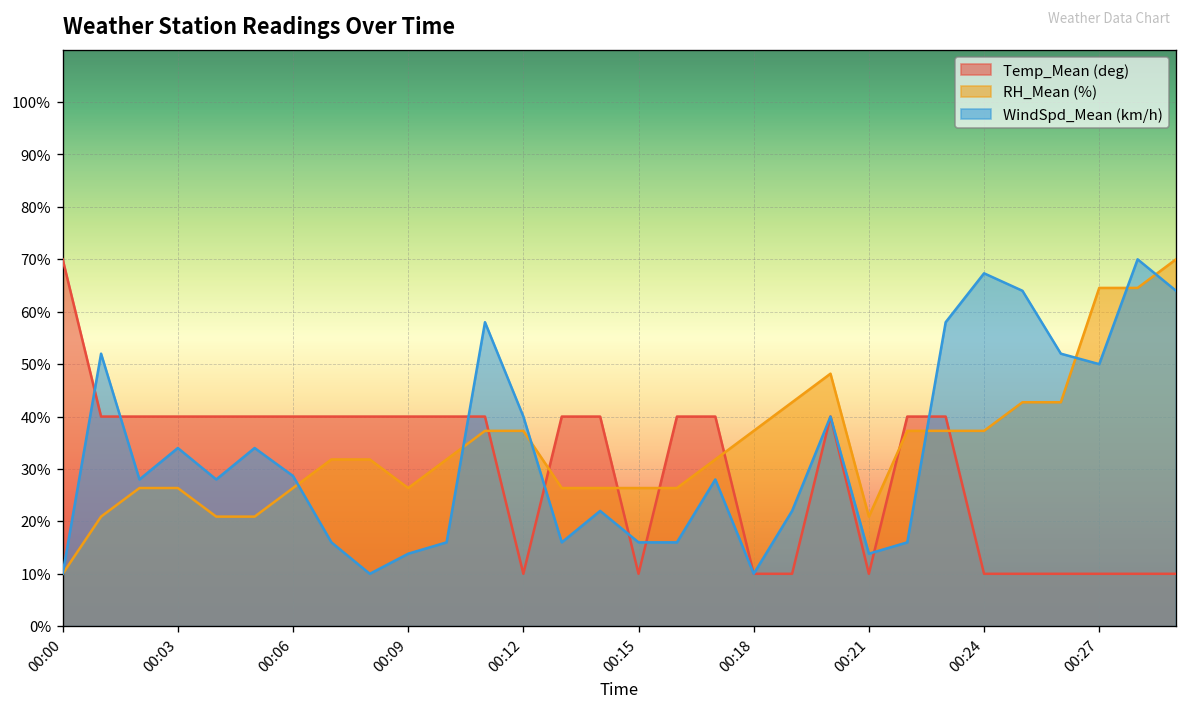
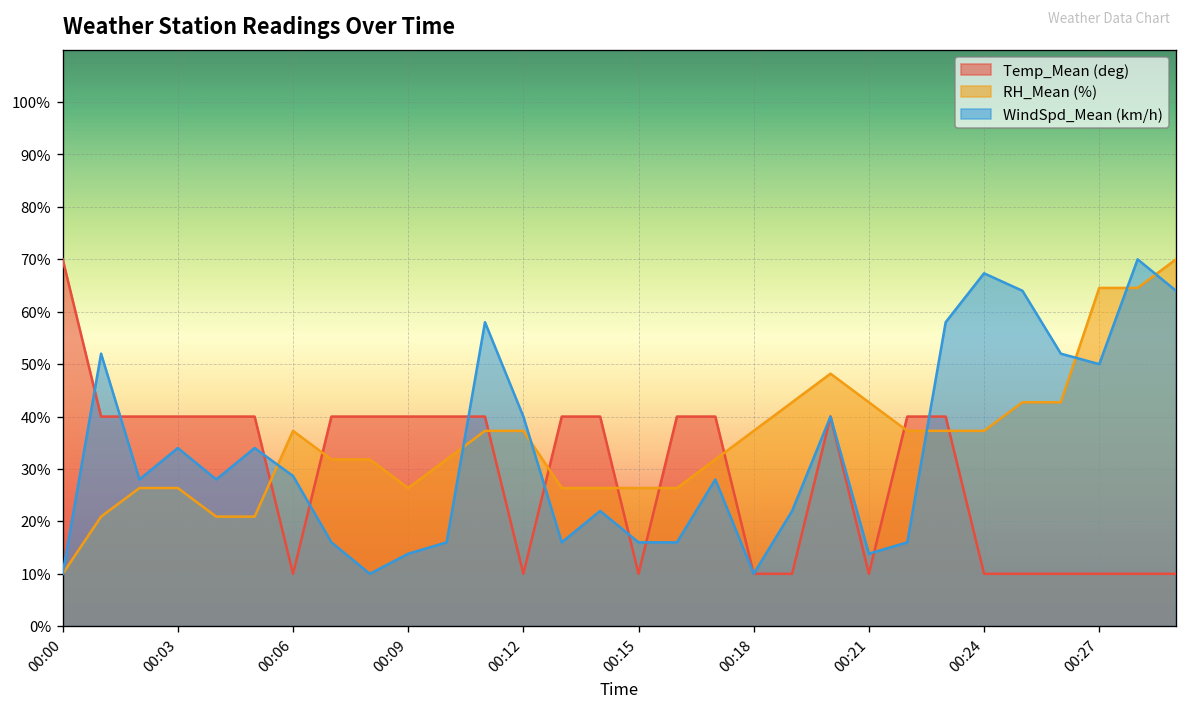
  {
    "Temp_Mean (deg)": {
      "00:00": "70%",
      "00:03": "40%",
-     "00:06": "40%",
+     "00:06": "10%",
      "00:09": "40%",
      "00:12": "10%",
      "00:15": "10%",
      "00:21": "10%",
      "00:24": "10%",
      "00:27": "10%"
    },
    "RH_Mean (%)": {
      "00:03": "26%",
-     "00:06": "26%",
+     "00:06": "37%",
      "00:09": "26%",
      "00:12": "37%",
      "00:15": "26%",
      "00:18": "37%",
-     "00:21": "21%",
+     "00:21": "43%",
      "00:24": "37%",
      "00:27": "65%"
    },
    "WindSpd_Mean (km/h)": {
      "00:03": "34%",
      "00:06": "29%",
      "00:09": "14%",
      "00:12": "40%",
      "00:15": "16%",
      "00:21": "14%",
      "00:24": "67%",
      "00:27": "50%"
    }
  }
